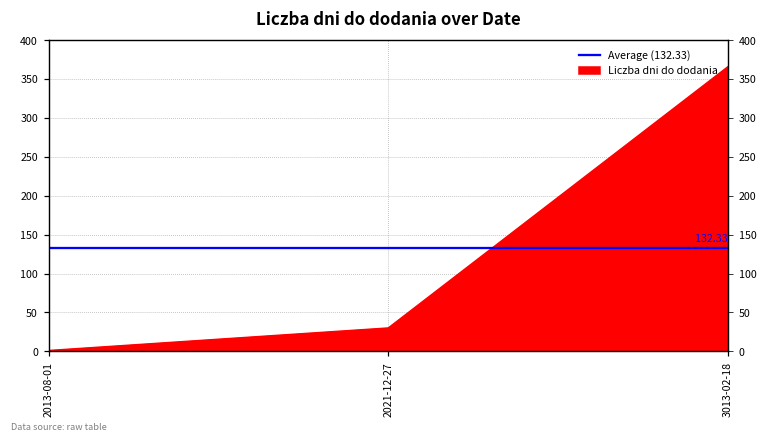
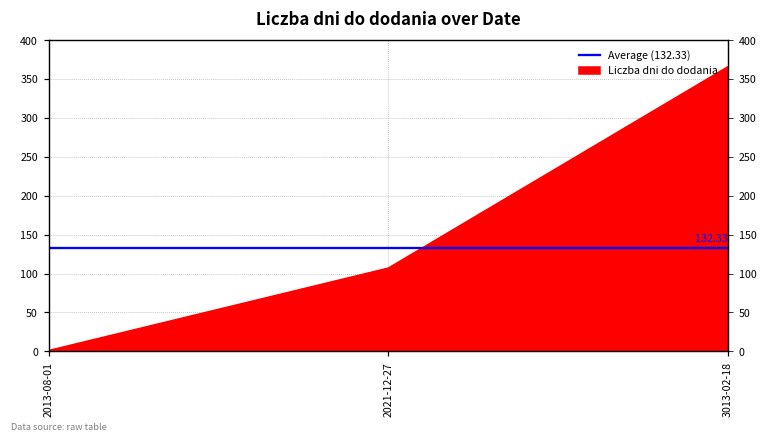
  {
    "2013-08-01": 0,
-   "2021-12-27": 30,
+   "2021-12-27": 110,
    "3013-02-18": 370
  }
